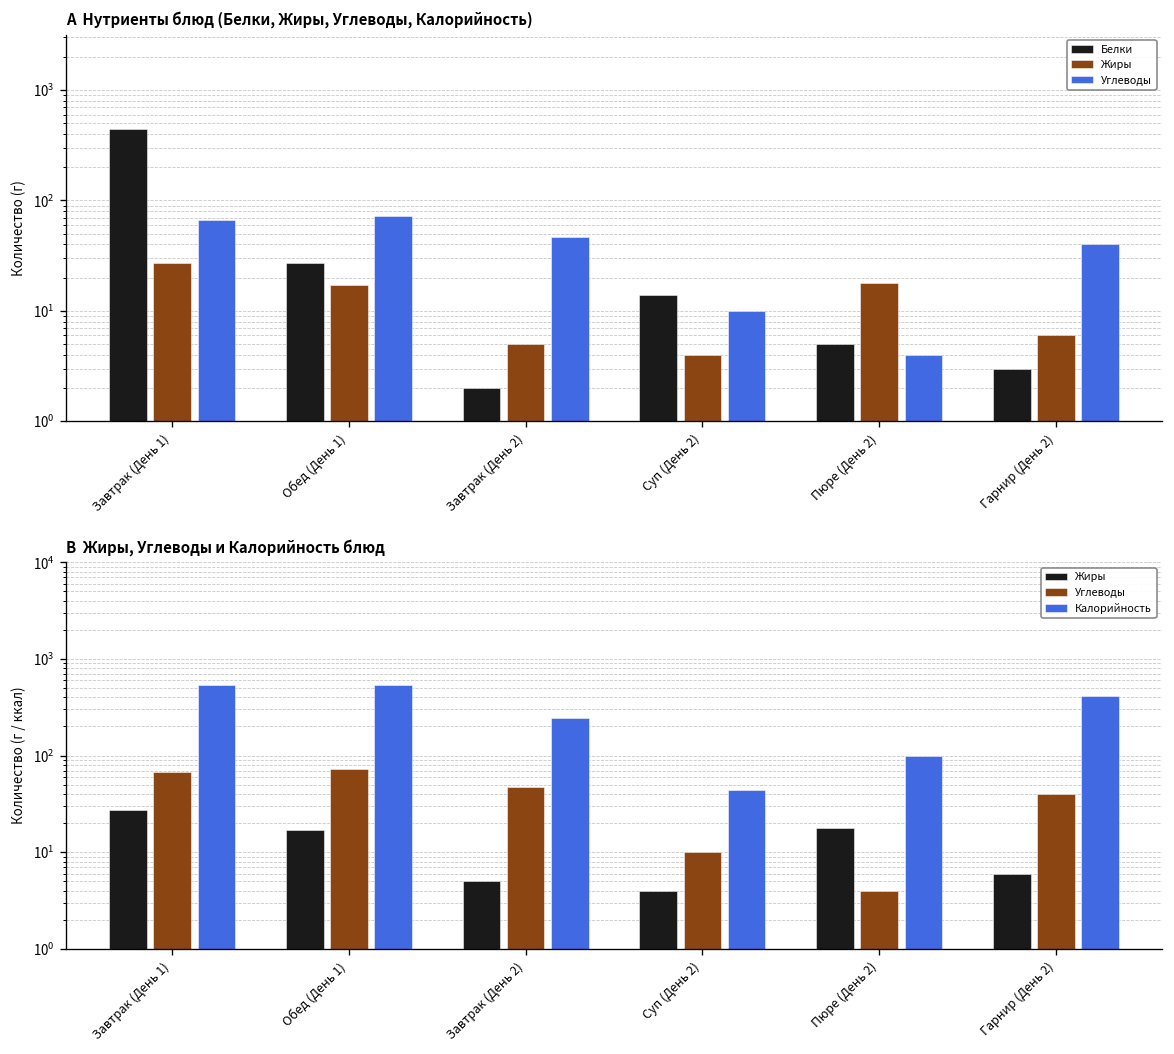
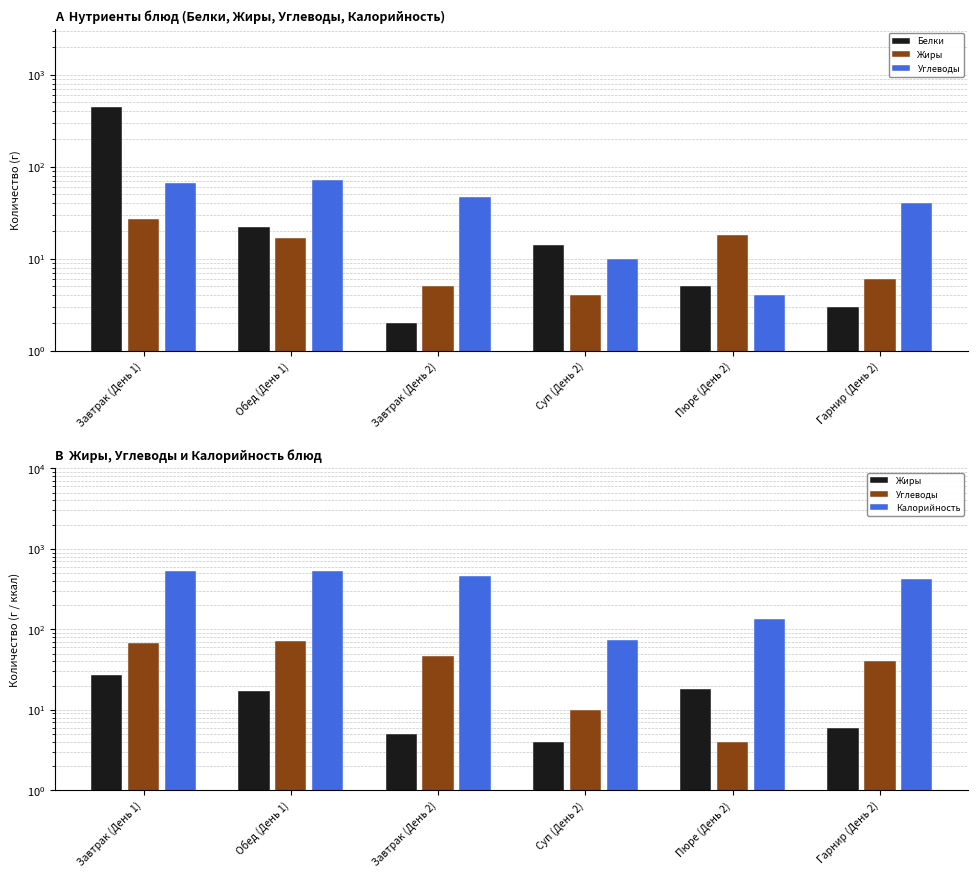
  {
    "A Нутриенты блюд (Белки, Жиры, Углеводы, Калорийность)": {
      "Белки": {
        "Завтрак (День 1)": 400,
-       "Обед (День 1)": 27,
+       "Обед (День 1)": 22,
        "Завтрак (День 2)": 2,
        "Суп (День 2)": 14,
        "Пюре (День 2)": 5,
        "Гарнир (День 2)": 3
      }
    },
    "B Жиры, Углеводы и Калорийность блюд": {
      "Жиры": {
        "Завтрак (День 1)": 27,
        "Обед (День 1)": 17,
        "Завтрак (День 2)": 5,
        "Суп (День 2)": 4,
        "Пюре (День 2)": 18,
        "Гарнир (День 2)": 6
      },
      "Углеводы": {
        "Завтрак (День 1)": 70,
        "Обед (День 1)": 70,
        "Завтрак (День 2)": 50,
        "Суп (День 2)": 10,
        "Пюре (День 2)": 4,
        "Гарнир (День 2)": 40
      },
      "Калорийность": {
        "Завтрак (День 1)": 500,
        "Обед (День 1)": 500,
-       "Завтрак (День 2)": 250,
-       "Суп (День 2)": 40,
-       "Пюре (День 2)": 100,
+       "Завтрак (День 2)": 500,
+       "Суп (День 2)": 70,
+       "Пюре (День 2)": 140,
        "Гарнир (День 2)": 400
      }
    }
  }
